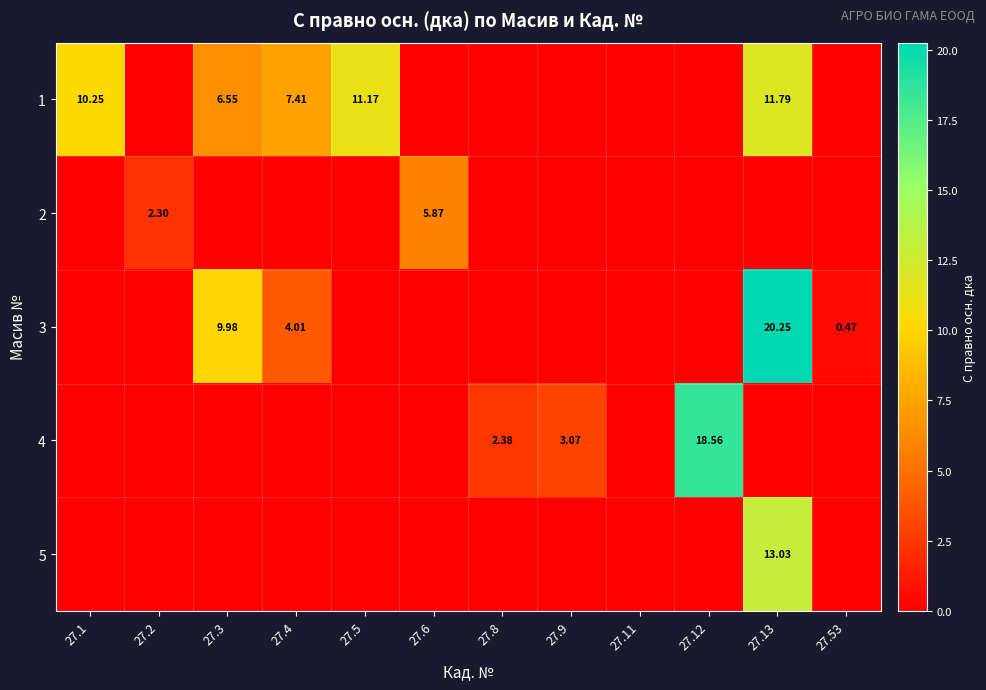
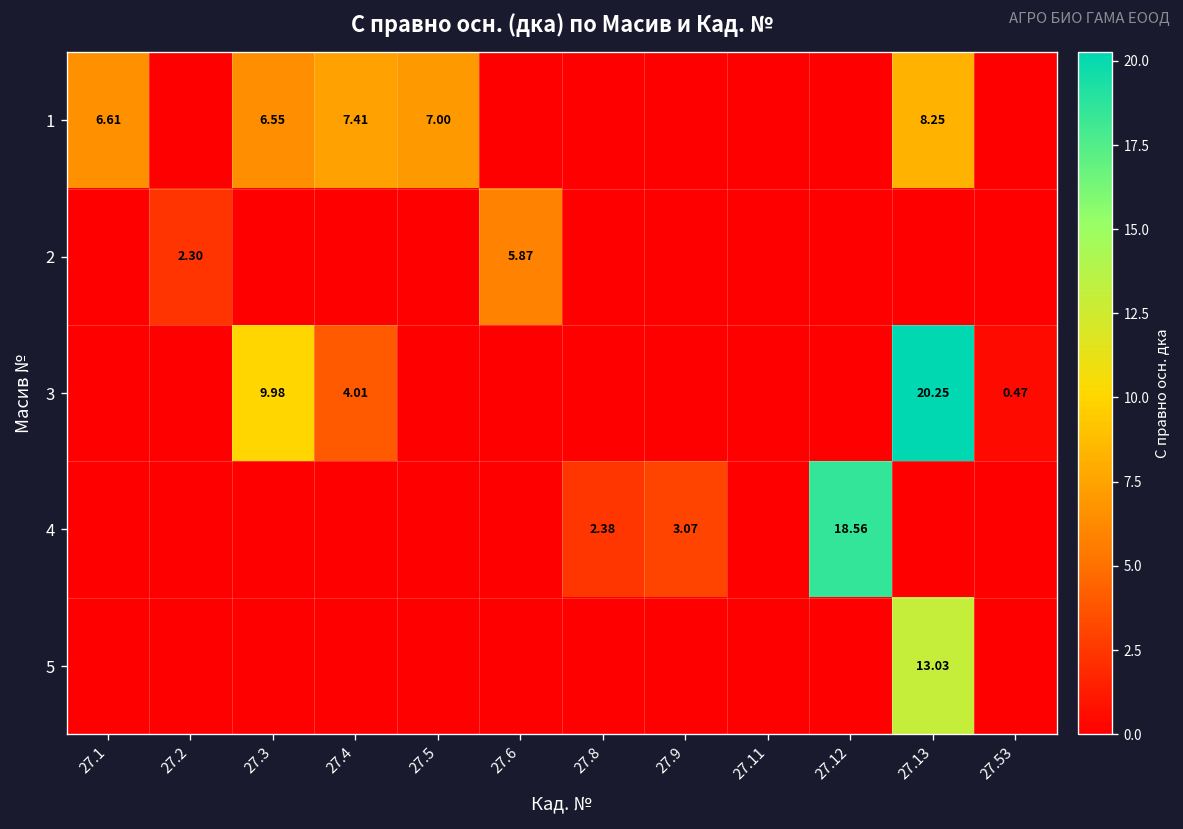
  {
    "1": {
-     "27.1": 10.25,
+     "27.1": 6.61,
      "27.3": 6.55,
      "27.4": 7.41,
-     "27.5": 11.17,
-     "27.13": 11.79
+     "27.5": 7.00,
+     "27.13": 8.25
    },
    "2": {
      "27.2": 2.30,
      "27.6": 5.87
    },
    "3": {
      "27.3": 9.98,
      "27.4": 4.01,
      "27.13": 20.25,
      "27.53": 0.47
    },
    "4": {
      "27.8": 2.38,
      "27.9": 3.07,
      "27.12": 18.56
    },
    "5": {
      "27.13": 13.03
    }
  }
